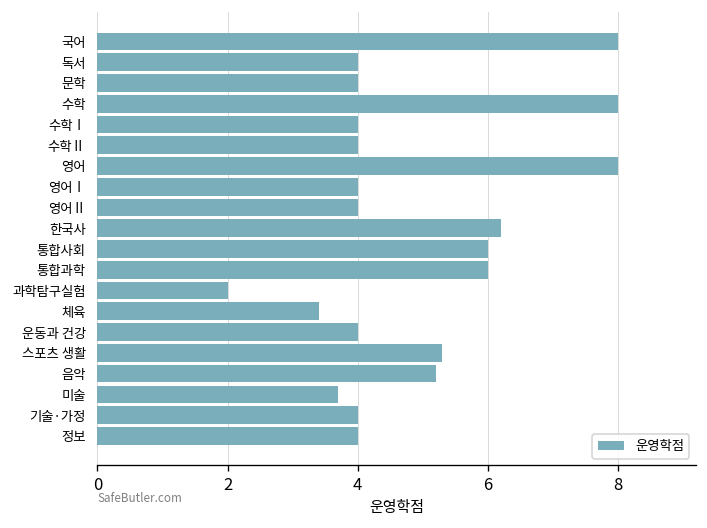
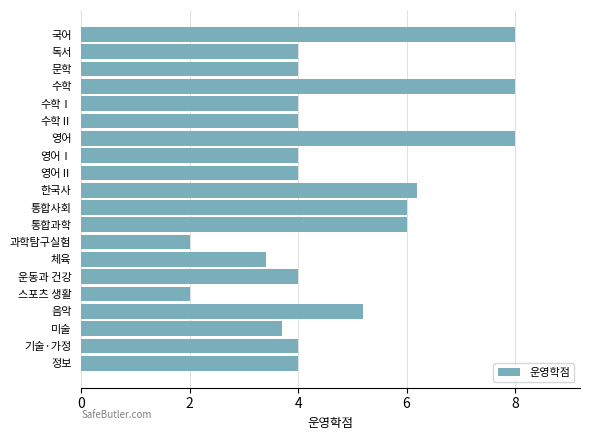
  {
    "국어": 8.0,
    "독서": 4.0,
    "문학": 4.0,
    "수학": 8.0,
    "수학Ⅰ": 4.0,
    "수학Ⅱ": 4.0,
    "영어": 8.0,
    "영어Ⅰ": 4.0,
    "영어Ⅱ": 4.0,
    "한국사": 6.2,
    "통합사회": 6.0,
    "통합과학": 6.0,
    "과학탐구실험": 2.0,
    "체육": 3.4,
    "운동과 건강": 4.0,
-   "스포츠 생활": 5.3,
+   "스포츠 생활": 2.0,
    "음악": 5.2,
    "미술": 3.7,
    "기술·가정": 4.0,
    "정보": 4.0
  }
